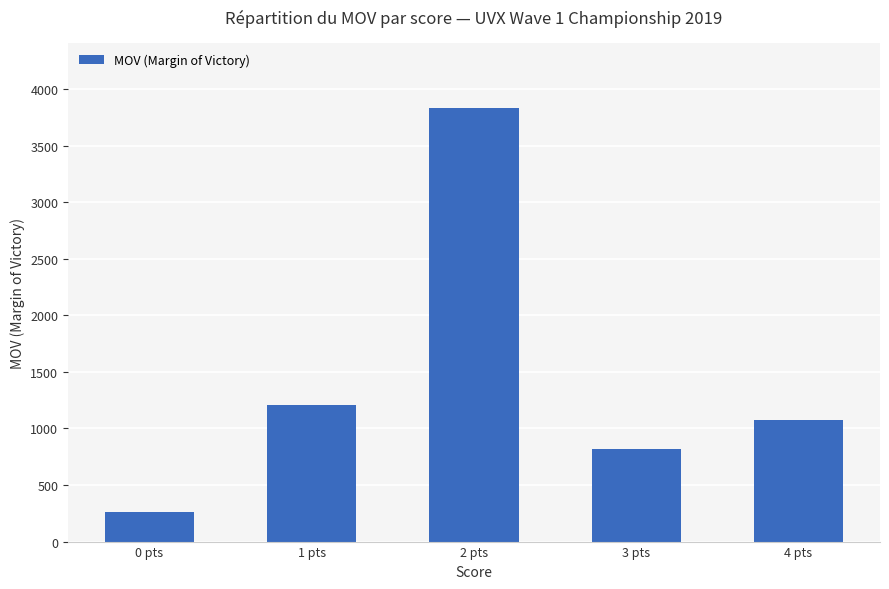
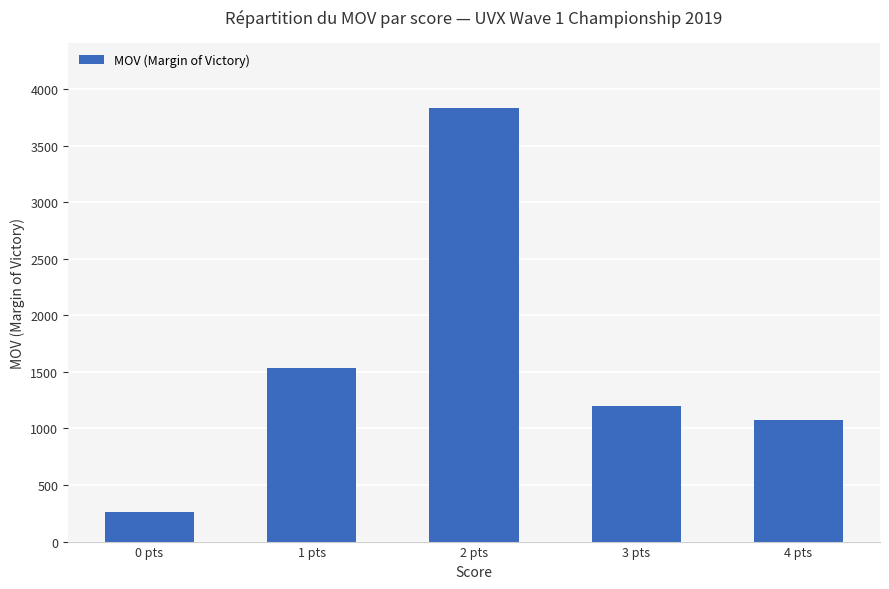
  {
    "0 pts": 260,
-   "1 pts": 1210,
+   "1 pts": 1530,
    "2 pts": 3840,
-   "3 pts": 820,
+   "3 pts": 1200,
    "4 pts": 1070
  }
